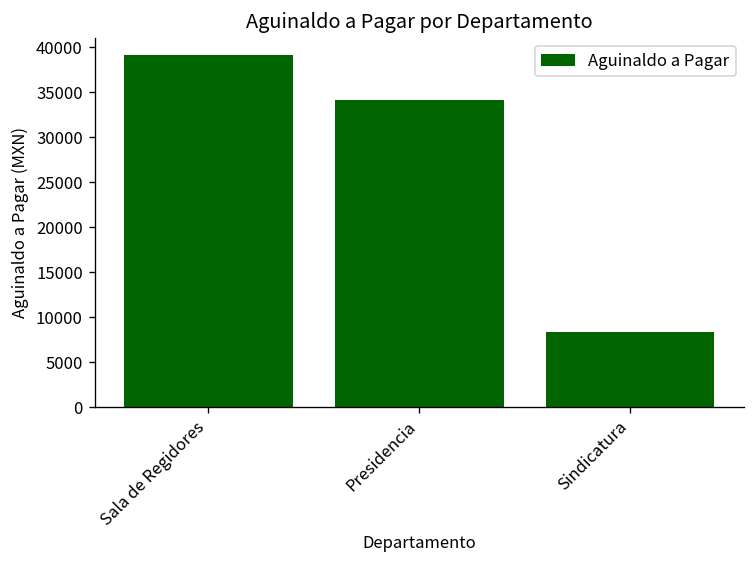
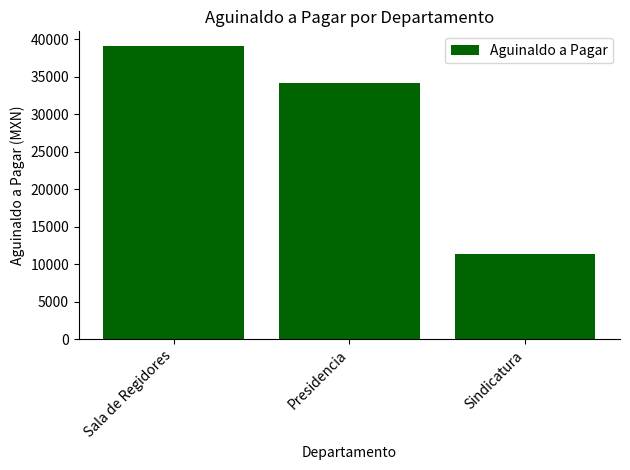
  {
    "Sala de Regidores": 39000,
    "Presidencia": 34000,
-   "Sindicatura": 8000
+   "Sindicatura": 11000
  }
